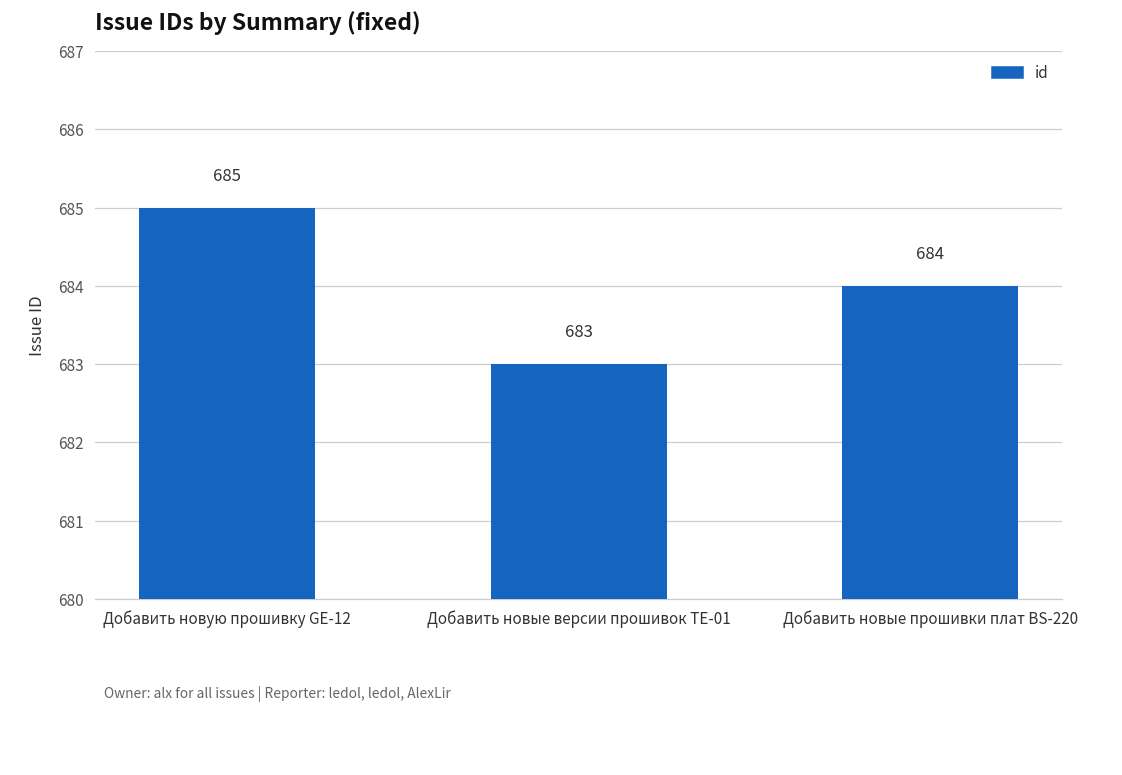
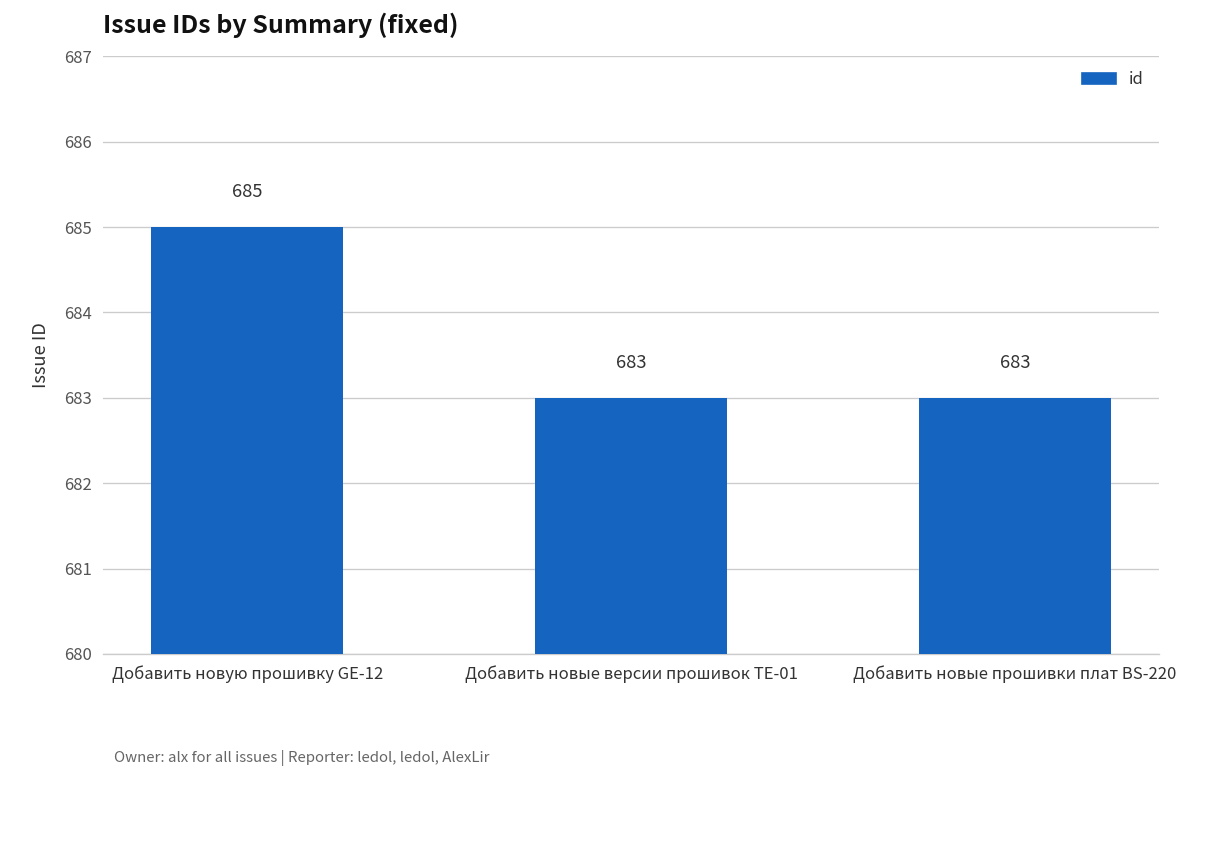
  {
    "Добавить новую прошивку GE-12": 685,
    "Добавить новые версии прошивок TE-01": 683,
-   "Добавить новые прошивки плат BS-220": 684
+   "Добавить новые прошивки плат BS-220": 683
  }
